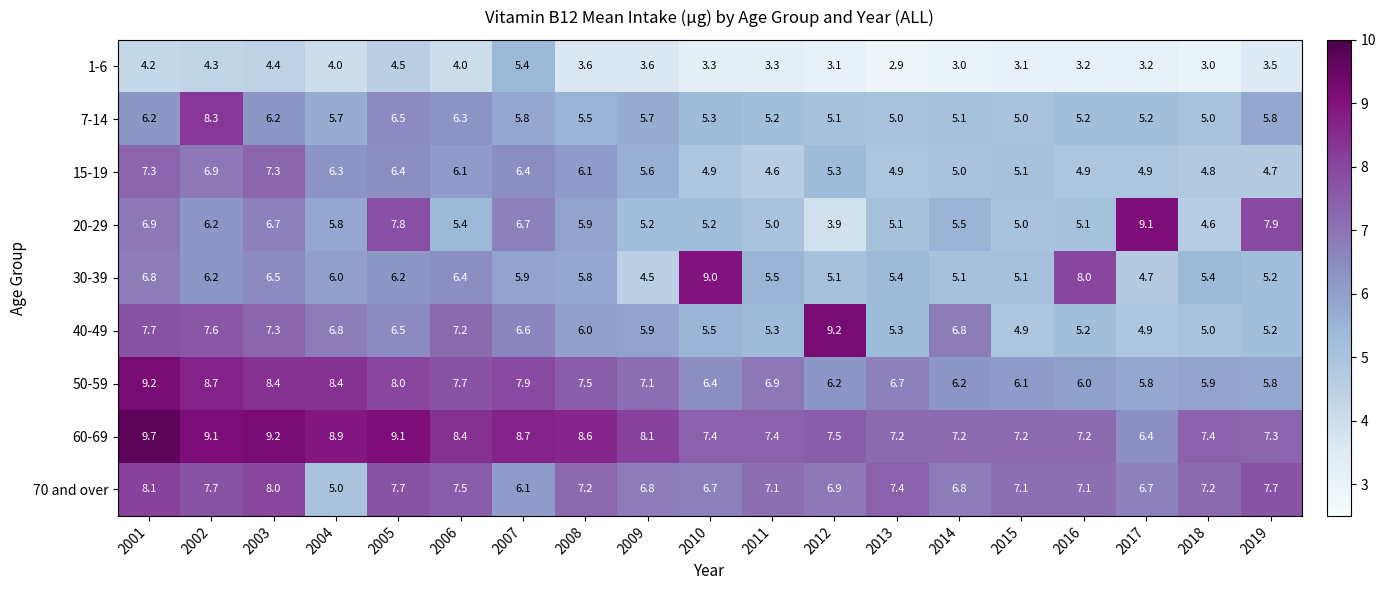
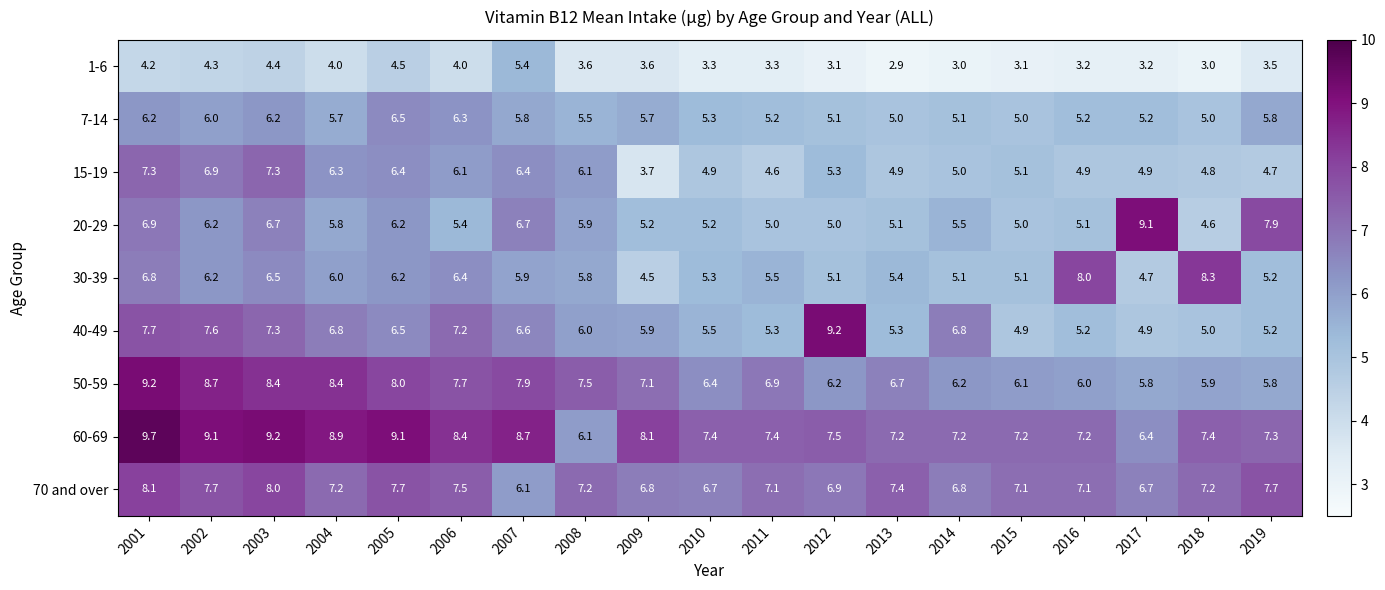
  {
    "1-6": {
      "2001": 4.2,
      "2002": 4.3,
      "2003": 4.4,
      "2004": 4.0,
      "2005": 4.5,
      "2006": 4.0,
      "2007": 5.4,
      "2008": 3.6,
      "2009": 3.6,
      "2010": 3.3,
      "2011": 3.3,
      "2012": 3.1,
      "2013": 2.9,
      "2014": 3.0,
      "2015": 3.1,
      "2016": 3.2,
      "2017": 3.2,
      "2018": 3.0,
      "2019": 3.5
    },
    "7-14": {
      "2001": 6.2,
-     "2002": 8.3,
+     "2002": 6.0,
      "2003": 6.2,
      "2004": 5.7,
      "2005": 6.5,
      "2006": 6.3,
      "2007": 5.8,
      "2008": 5.5,
      "2009": 5.7,
      "2010": 5.3,
      "2011": 5.2,
      "2012": 5.1,
      "2013": 5.0,
      "2014": 5.1,
      "2015": 5.0,
      "2016": 5.2,
      "2017": 5.2,
      "2018": 5.0,
      "2019": 5.8
    },
    "15-19": {
      "2001": 7.3,
      "2002": 6.9,
      "2003": 7.3,
      "2004": 6.3,
      "2005": 6.4,
      "2006": 6.1,
      "2007": 6.4,
      "2008": 6.1,
-     "2009": 5.6,
+     "2009": 3.7,
      "2010": 4.9,
      "2011": 4.6,
      "2012": 5.3,
      "2013": 4.9,
      "2014": 5.0,
      "2015": 5.1,
      "2016": 4.9,
      "2017": 4.9,
      "2018": 4.8,
      "2019": 4.7
    },
    "20-29": {
      "2001": 6.9,
      "2002": 6.2,
      "2003": 6.7,
      "2004": 5.8,
-     "2005": 7.8,
+     "2005": 6.2,
      "2006": 5.4,
      "2007": 6.7,
      "2008": 5.9,
      "2009": 5.2,
      "2010": 5.2,
      "2011": 5.0,
-     "2012": 3.9,
+     "2012": 5.0,
      "2013": 5.1,
      "2014": 5.5,
      "2015": 5.0,
      "2016": 5.1,
      "2017": 9.1,
      "2018": 4.6,
      "2019": 7.9
    },
    "30-39": {
      "2001": 6.8,
      "2002": 6.2,
      "2003": 6.5,
      "2004": 6.0,
      "2005": 6.2,
      "2006": 6.4,
      "2007": 5.9,
      "2008": 5.8,
      "2009": 4.5,
-     "2010": 9.0,
+     "2010": 5.3,
      "2011": 5.5,
      "2012": 5.1,
      "2013": 5.4,
      "2014": 5.1,
      "2015": 5.1,
      "2016": 8.0,
      "2017": 4.7,
-     "2018": 5.4,
+     "2018": 8.3,
      "2019": 5.2
    },
    "40-49": {
      "2001": 7.7,
      "2002": 7.6,
      "2003": 7.3,
      "2004": 6.8,
      "2005": 6.5,
      "2006": 7.2,
      "2007": 6.6,
      "2008": 6.0,
      "2009": 5.9,
      "2010": 5.5,
      "2011": 5.3,
      "2012": 9.2,
      "2013": 5.3,
      "2014": 6.8,
      "2015": 4.9,
      "2016": 5.2,
      "2017": 4.9,
      "2018": 5.0,
      "2019": 5.2
    },
    "50-59": {
      "2001": 9.2,
      "2002": 8.7,
      "2003": 8.4,
      "2004": 8.4,
      "2005": 8.0,
      "2006": 7.7,
      "2007": 7.9,
      "2008": 7.5,
      "2009": 7.1,
      "2010": 6.4,
      "2011": 6.9,
      "2012": 6.2,
      "2013": 6.7,
      "2014": 6.2,
      "2015": 6.1,
      "2016": 6.0,
      "2017": 5.8,
      "2018": 5.9,
      "2019": 5.8
    },
    "60-69": {
      "2001": 9.7,
      "2002": 9.1,
      "2003": 9.2,
      "2004": 8.9,
      "2005": 9.1,
      "2006": 8.4,
      "2007": 8.7,
-     "2008": 8.6,
+     "2008": 6.1,
      "2009": 8.1,
      "2010": 7.4,
      "2011": 7.4,
      "2012": 7.5,
      "2013": 7.2,
      "2014": 7.2,
      "2015": 7.2,
      "2016": 7.2,
      "2017": 6.4,
      "2018": 7.4,
      "2019": 7.3
    },
    "70 and over": {
      "2001": 8.1,
      "2002": 7.7,
      "2003": 8.0,
-     "2004": 5.0,
+     "2004": 7.2,
      "2005": 7.7,
      "2006": 7.5,
      "2007": 6.1,
      "2008": 7.2,
      "2009": 6.8,
      "2010": 6.7,
      "2011": 7.1,
      "2012": 6.9,
      "2013": 7.4,
      "2014": 6.8,
      "2015": 7.1,
      "2016": 7.1,
      "2017": 6.7,
      "2018": 7.2,
      "2019": 7.7
    }
  }
